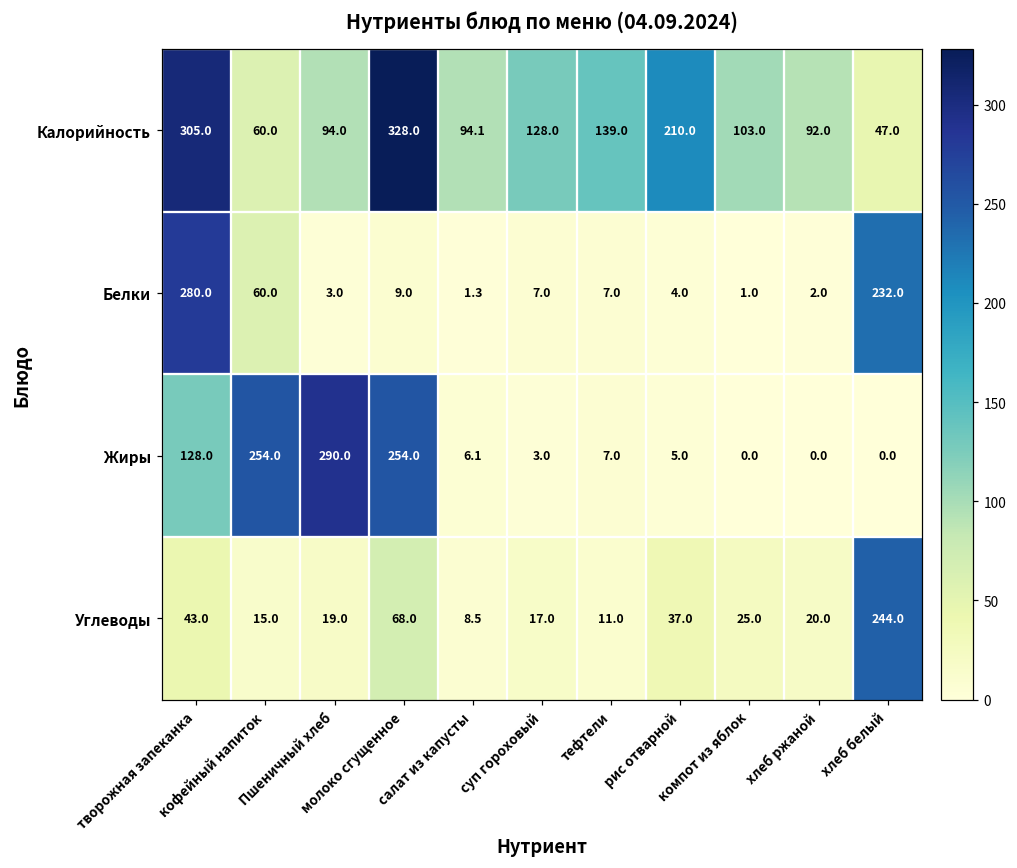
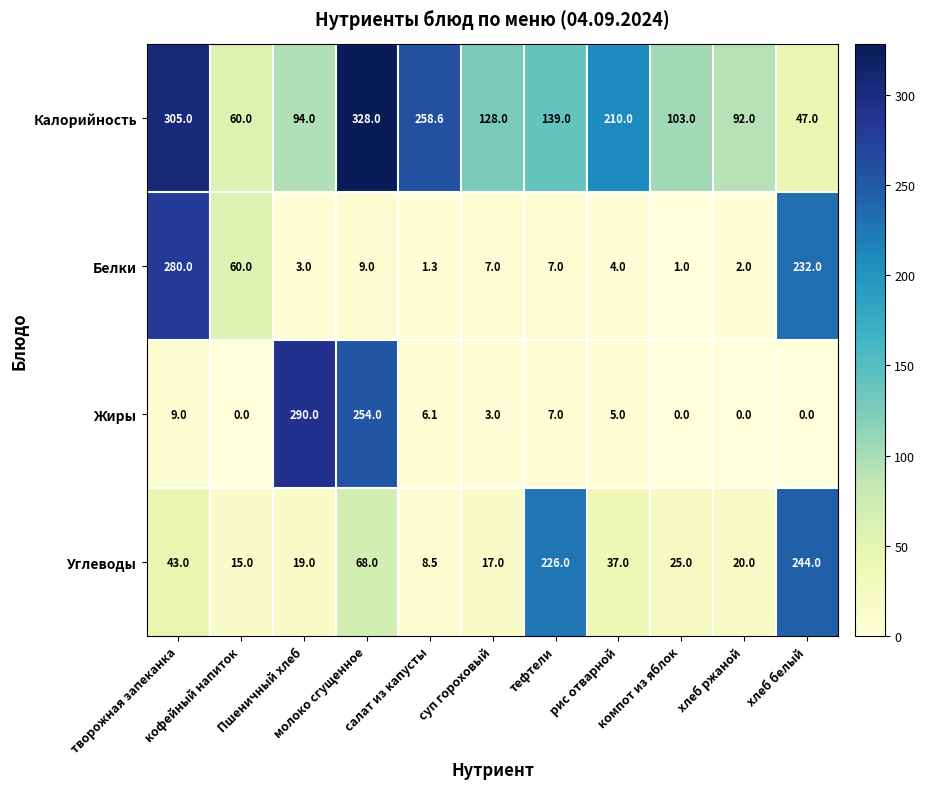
  {
    "Калорийность": {
      "творожная запеканка": 305.0,
      "кофейный напиток": 60.0,
      "Пшеничный хлеб": 94.0,
      "молоко сгущенное": 328.0,
-     "салат из капусты": 94.1,
+     "салат из капусты": 258.6,
      "суп гороховый": 128.0,
      "тефтели": 139.0,
      "рис отварной": 210.0,
      "компот из яблок": 103.0,
      "хлеб ржаной": 92.0,
      "хлеб белый": 47.0
    },
    "Белки": {
      "творожная запеканка": 280.0,
      "кофейный напиток": 60.0,
      "Пшеничный хлеб": 3.0,
      "молоко сгущенное": 9.0,
      "салат из капусты": 1.3,
      "суп гороховый": 7.0,
      "тефтели": 7.0,
      "рис отварной": 4.0,
      "компот из яблок": 1.0,
      "хлеб ржаной": 2.0,
      "хлеб белый": 232.0
    },
    "Жиры": {
-     "творожная запеканка": 128.0,
-     "кофейный напиток": 254.0,
+     "творожная запеканка": 9.0,
+     "кофейный напиток": 0.0,
      "Пшеничный хлеб": 290.0,
      "молоко сгущенное": 254.0,
      "салат из капусты": 6.1,
      "суп гороховый": 3.0,
      "тефтели": 7.0,
      "рис отварной": 5.0,
      "компот из яблок": 0.0,
      "хлеб ржаной": 0.0,
      "хлеб белый": 0.0
    },
    "Углеводы": {
      "творожная запеканка": 43.0,
      "кофейный напиток": 15.0,
      "Пшеничный хлеб": 19.0,
      "молоко сгущенное": 68.0,
      "салат из капусты": 8.5,
      "суп гороховый": 17.0,
-     "тефтели": 11.0,
+     "тефтели": 226.0,
      "рис отварной": 37.0,
      "компот из яблок": 25.0,
      "хлеб ржаной": 20.0,
      "хлеб белый": 244.0
    }
  }
